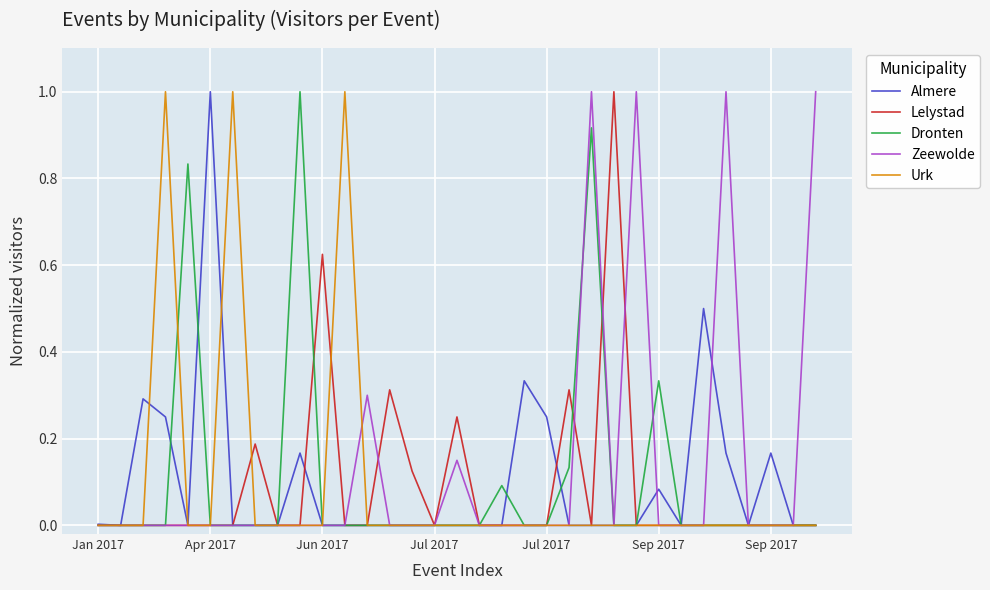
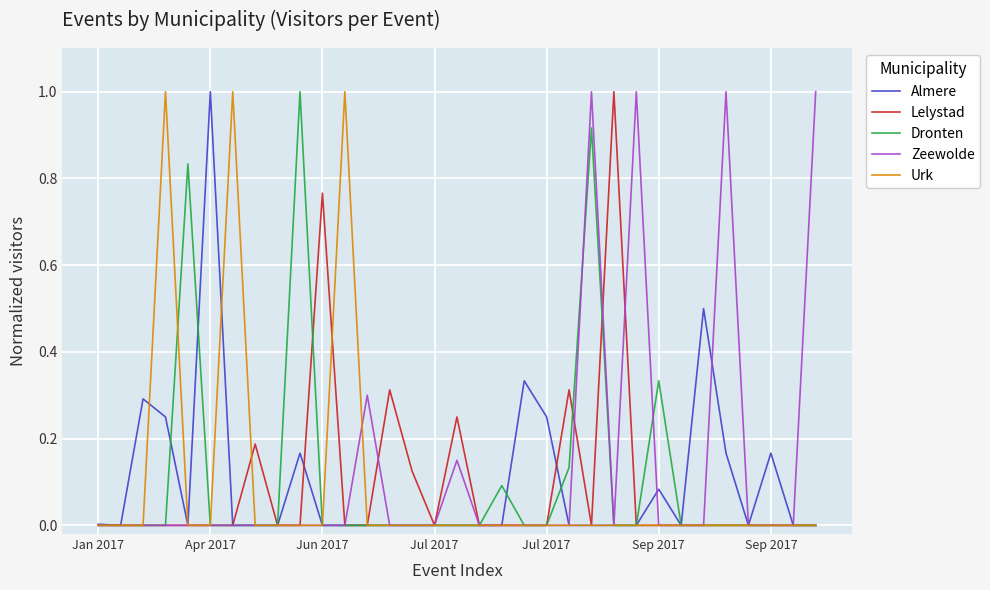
  {
    "Almere": {
      "Apr 2017": 1.00
    },
    "Lelystad": {
-     "Jun 2017": 0.63
+     "Jun 2017": 0.77
    }
  }
